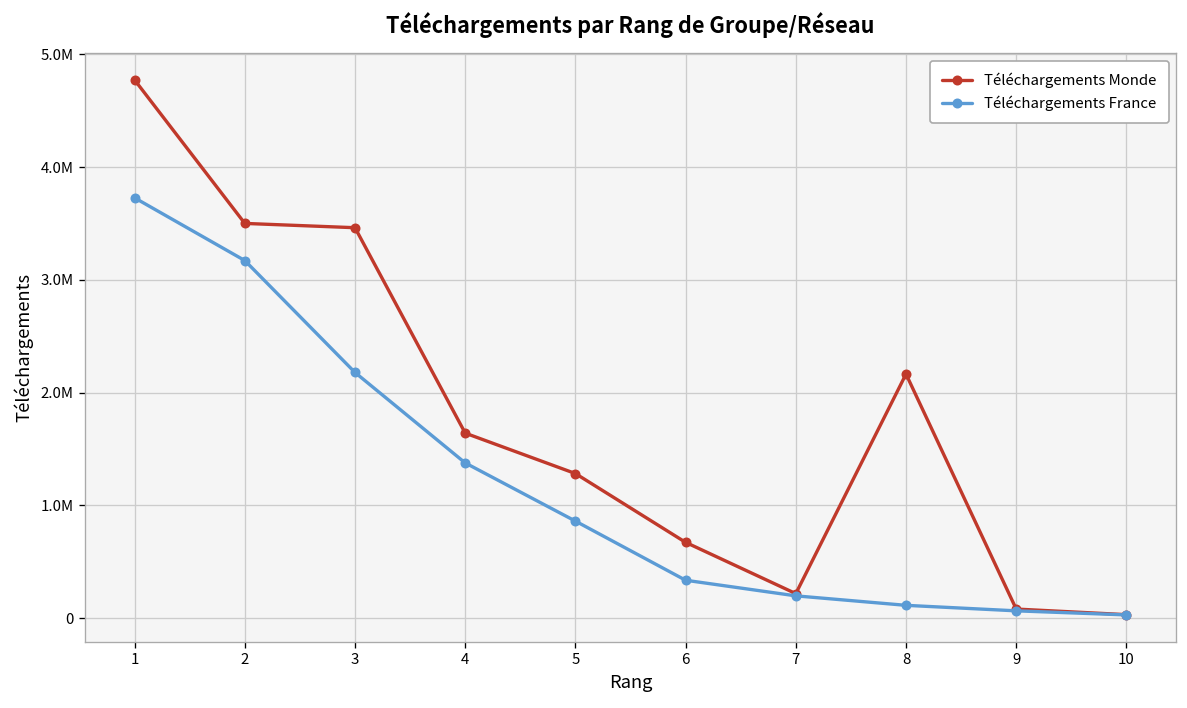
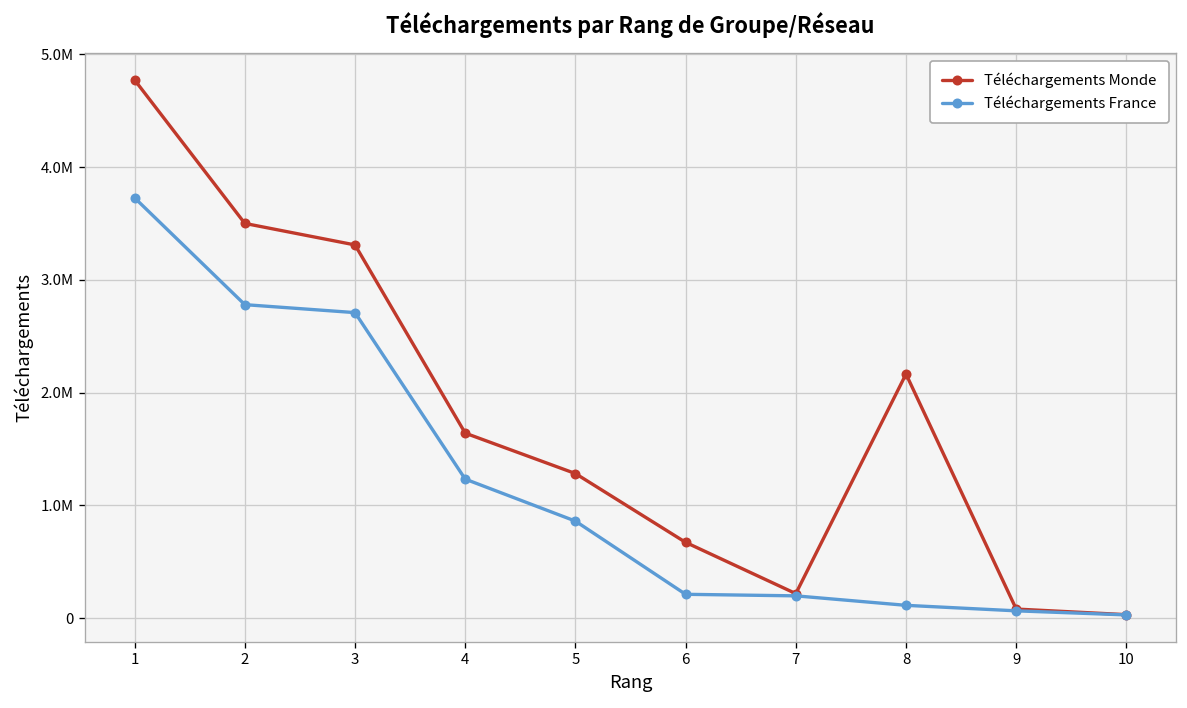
  {
    "Téléchargements Monde": {
      "1": 4800000,
      "2": 3500000,
-     "3": 3500000,
+     "3": 3300000,
      "4": 1600000,
      "5": 1300000,
      "6": 700000,
      "8": 2200000
    },
    "Téléchargements France": {
      "1": 3700000,
-     "2": 3200000,
-     "3": 2200000,
-     "4": 1400000,
+     "2": 2800000,
+     "3": 2700000,
+     "4": 1200000,
      "5": 900000,
-     "6": 300000,
+     "6": 200000,
      "8": 100000
    }
  }
